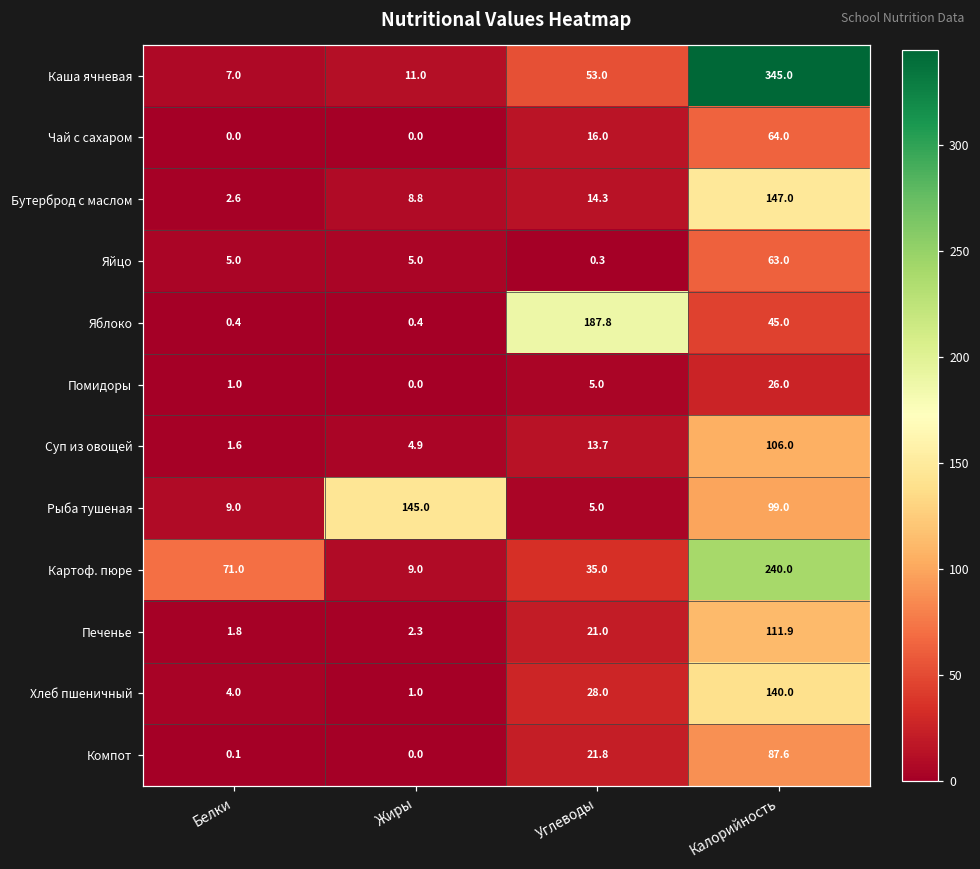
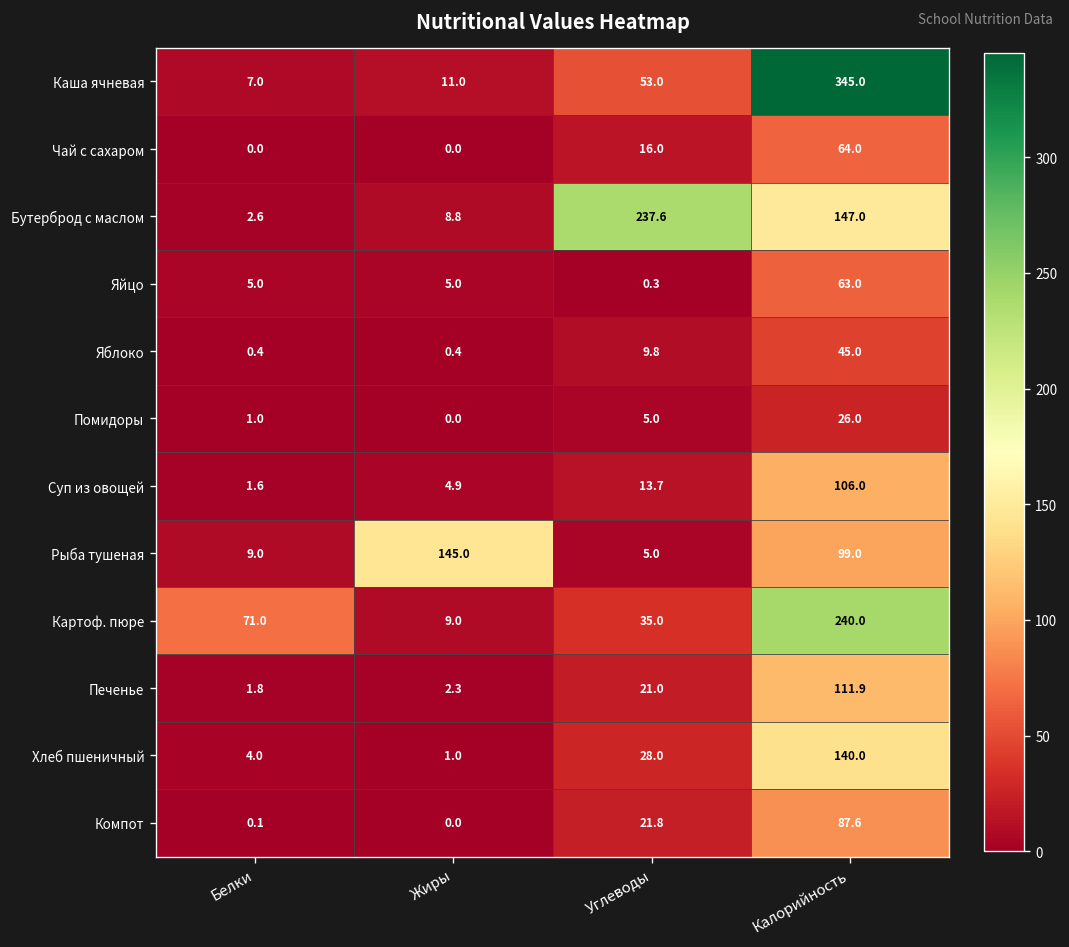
  {
    "Каша ячневая": {
      "Белки": 7.0,
      "Жиры": 11.0,
      "Углеводы": 53.0,
      "Калорийность": 345.0
    },
    "Чай с сахаром": {
      "Белки": 0.0,
      "Жиры": 0.0,
      "Углеводы": 16.0,
      "Калорийность": 64.0
    },
    "Бутерброд с маслом": {
      "Белки": 2.6,
      "Жиры": 8.8,
-     "Углеводы": 14.3,
+     "Углеводы": 237.6,
      "Калорийность": 147.0
    },
    "Яйцо": {
      "Белки": 5.0,
      "Жиры": 5.0,
      "Углеводы": 0.3,
      "Калорийность": 63.0
    },
    "Яблоко": {
      "Белки": 0.4,
      "Жиры": 0.4,
-     "Углеводы": 187.8,
+     "Углеводы": 9.8,
      "Калорийность": 45.0
    },
    "Помидоры": {
      "Белки": 1.0,
      "Жиры": 0.0,
      "Углеводы": 5.0,
      "Калорийность": 26.0
    },
    "Суп из овощей": {
      "Белки": 1.6,
      "Жиры": 4.9,
      "Углеводы": 13.7,
      "Калорийность": 106.0
    },
    "Рыба тушеная": {
      "Белки": 9.0,
      "Жиры": 145.0,
      "Углеводы": 5.0,
      "Калорийность": 99.0
    },
    "Картоф. пюре": {
      "Белки": 71.0,
      "Жиры": 9.0,
      "Углеводы": 35.0,
      "Калорийность": 240.0
    },
    "Печенье": {
      "Белки": 1.8,
      "Жиры": 2.3,
      "Углеводы": 21.0,
      "Калорийность": 111.9
    },
    "Хлеб пшеничный": {
      "Белки": 4.0,
      "Жиры": 1.0,
      "Углеводы": 28.0,
      "Калорийность": 140.0
    },
    "Компот": {
      "Белки": 0.1,
      "Жиры": 0.0,
      "Углеводы": 21.8,
      "Калорийность": 87.6
    }
  }
